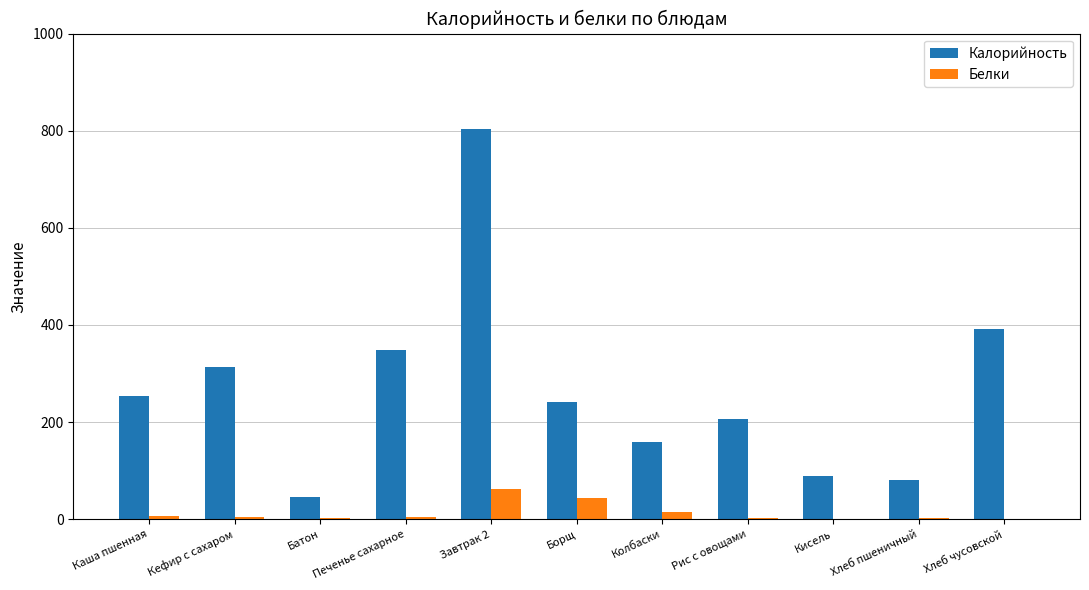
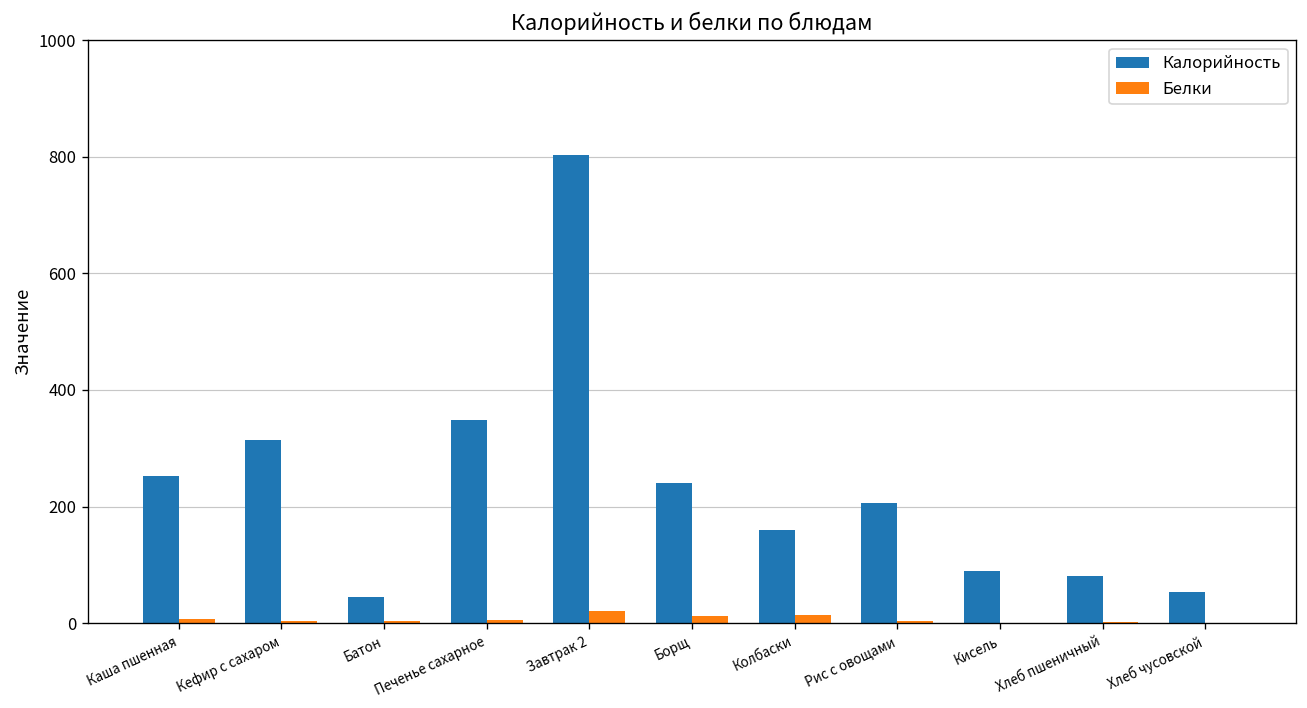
  {
    "Калорийность": {
      "Каша пшенная": 250,
      "Кефир с сахаром": 310,
      "Батон": 50,
      "Печенье сахарное": 350,
      "Завтрак 2": 800,
      "Борщ": 240,
      "Колбаски": 160,
      "Рис с овощами": 210,
      "Кисель": 90,
      "Хлеб пшеничный": 80,
-     "Хлеб чусовской": 390
+     "Хлеб чусовской": 50
    },
    "Белки": {
      "Каша пшенная": 10,
-     "Завтрак 2": 60,
-     "Борщ": 40,
+     "Завтрак 2": 20,
+     "Борщ": 10,
      "Колбаски": 10,
      "Кисель": 0
    }
  }
